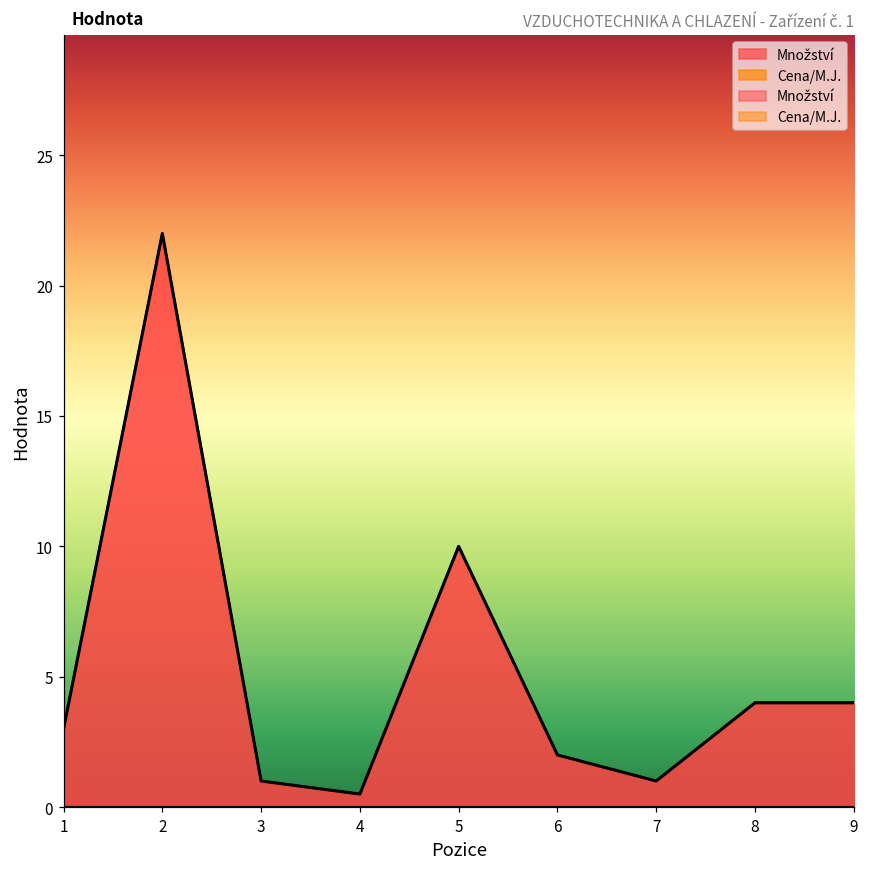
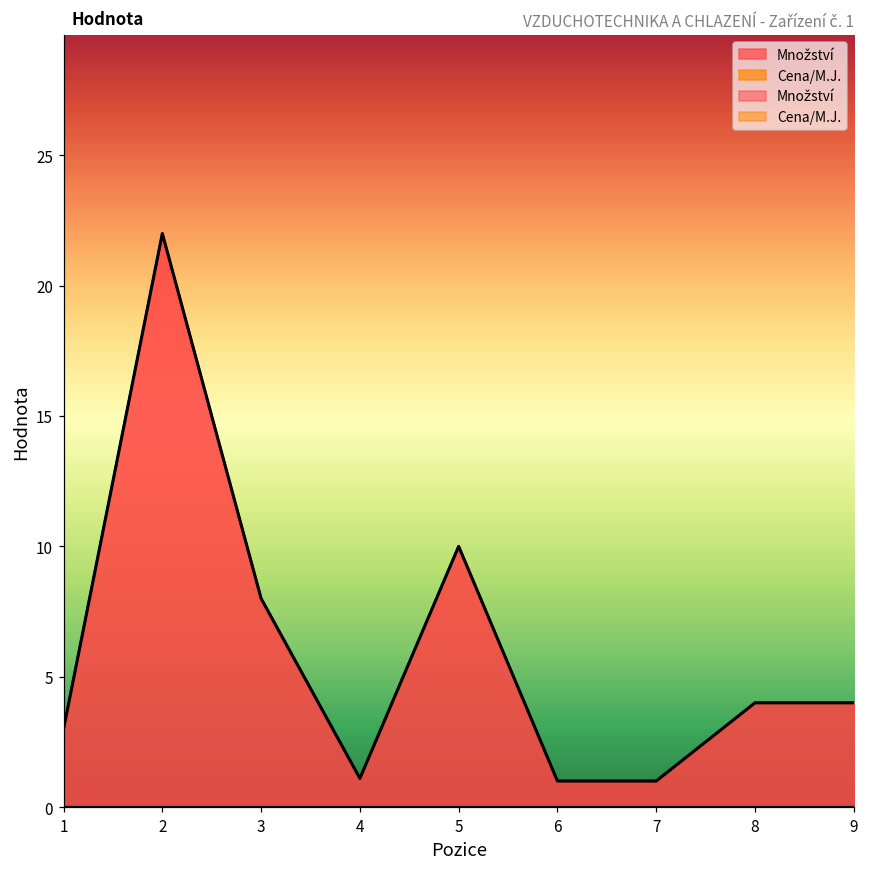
  {
    "Množství": {
      "1": 3.0,
      "2": 22.0,
-     "3": 1,
-     "4": 0.5,
+     "3": 8,
+     "4": 1.1,
      "5": 10.0,
-     "6": 2,
+     "6": 1,
      "7": 1.0,
      "8": 4.0,
      "9": 4.0
    },
    "Cena/M.J.": {
      "1": 0.0,
      "2": 0.0,
      "3": 0.0,
      "4": 0.0,
      "5": 0.0,
      "6": 0.0,
      "7": 0.0,
      "8": 0.0,
      "9": 0.0
    }
  }
